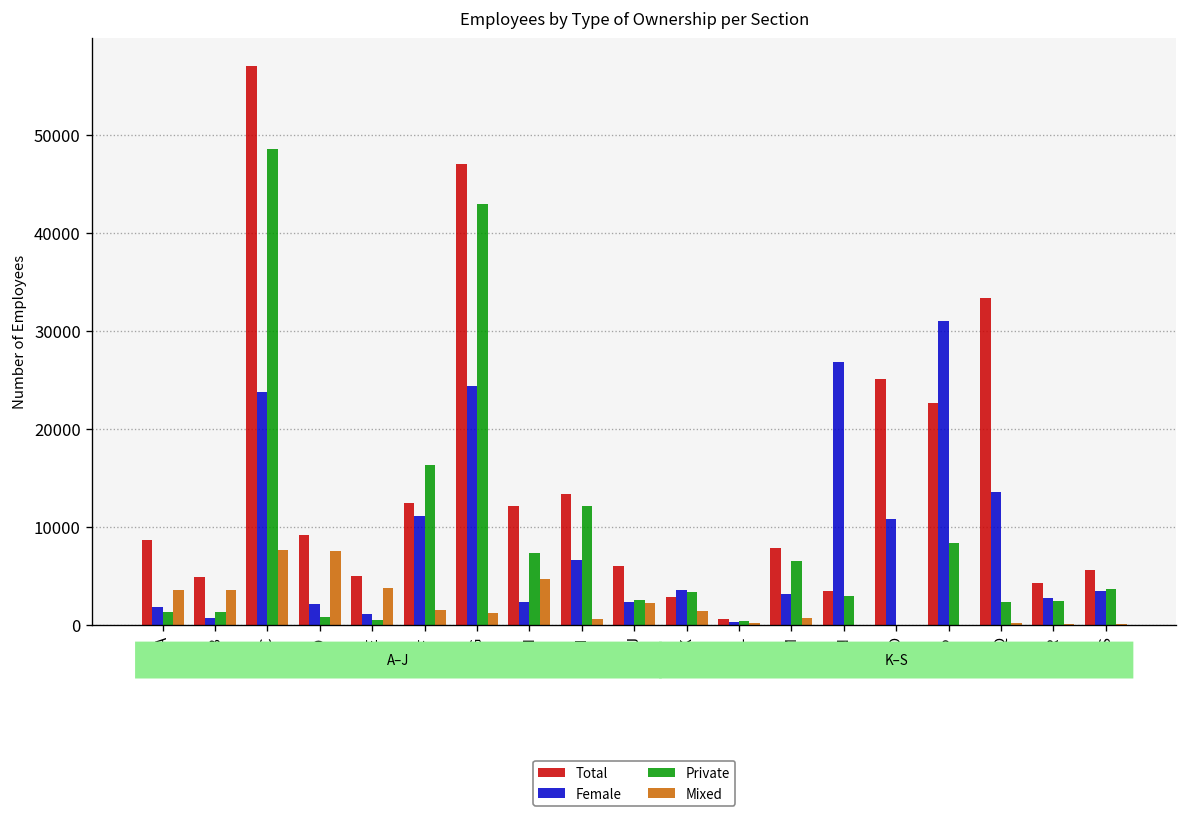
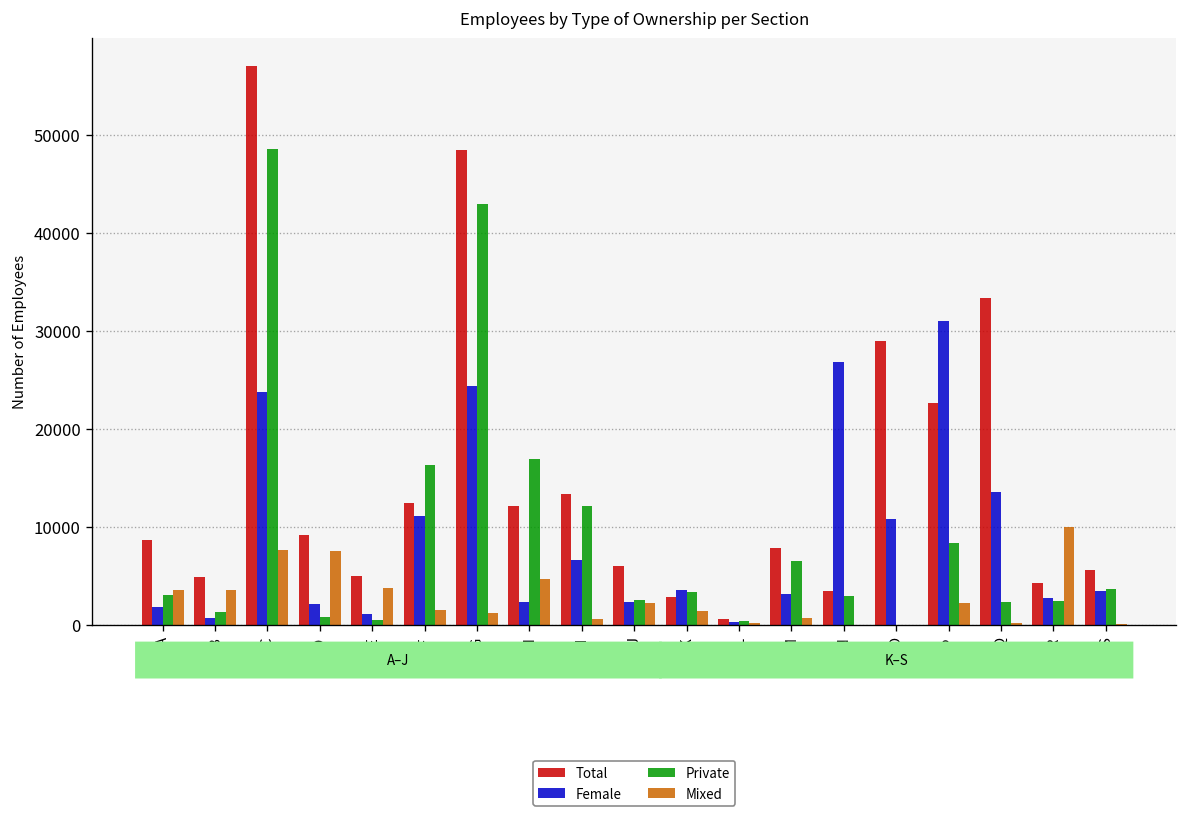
  {
    "Total": {
      "A": 9000,
      "B": 5000,
      "C": 57000,
      "D": 9000,
      "E": 5000,
      "F": 12000,
-     "G": 47000,
+     "G": 48000,
      "H": 12000,
      "I": 13000,
      "J": 6000,
      "K": 3000,
      "L": 1000,
      "M": 8000,
      "N": 3000,
-     "O": 25000,
+     "O": 29000,
      "P": 23000,
      "Q": 33000,
      "R": 4000,
      "S": 6000
    },
    "Female": {
      "A": 2000,
      "B": 1000,
      "C": 24000,
      "D": 2000,
      "E": 1000,
      "F": 11000,
      "G": 24000,
      "H": 2000,
      "I": 7000,
      "J": 2000,
      "K": 4000,
      "M": 3000,
      "N": 27000,
      "O": 11000,
      "P": 31000,
      "Q": 14000,
      "R": 3000,
      "S": 3000
    },
    "Private": {
-     "A": 1000,
+     "A": 3000,
      "B": 1000,
      "C": 49000,
      "D": 1000,
      "E": 0,
      "F": 16000,
      "G": 43000,
-     "H": 7000,
+     "H": 17000,
      "I": 12000,
      "J": 3000,
      "K": 3000,
      "L": 0,
      "M": 7000,
      "N": 3000,
      "O": 0,
      "P": 8000,
      "Q": 2000,
      "R": 2000,
      "S": 4000
    },
    "Mixed": {
      "A": 4000,
      "B": 4000,
      "C": 8000,
      "D": 8000,
      "E": 4000,
      "F": 1000,
      "G": 1000,
      "H": 5000,
      "I": 1000,
      "J": 2000,
      "K": 1000,
      "M": 1000,
      "O": 0,
-     "P": 0,
-     "R": 0
+     "P": 2000,
+     "R": 10000
    }
  }
